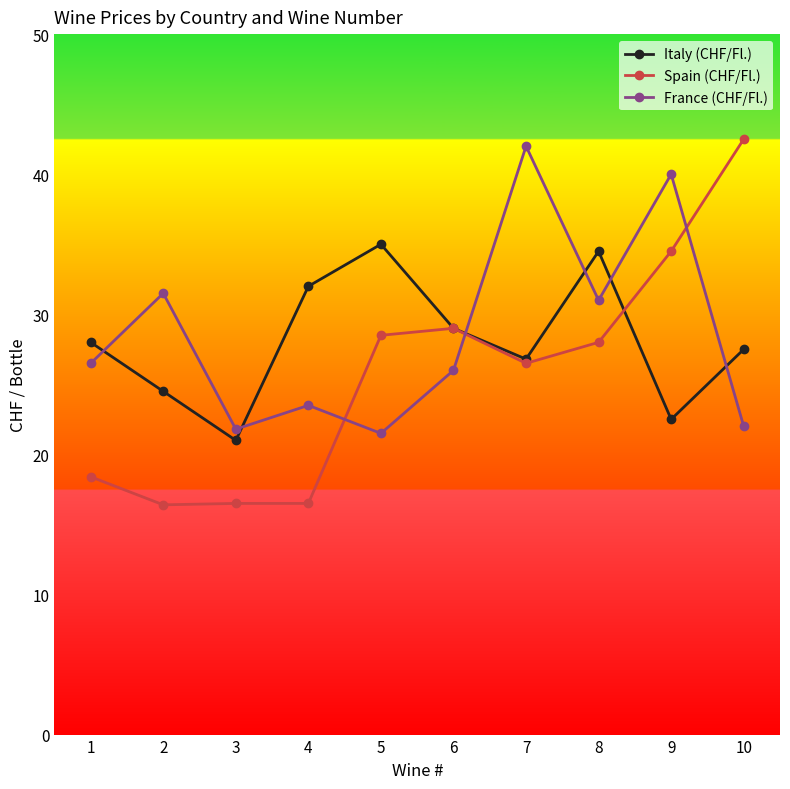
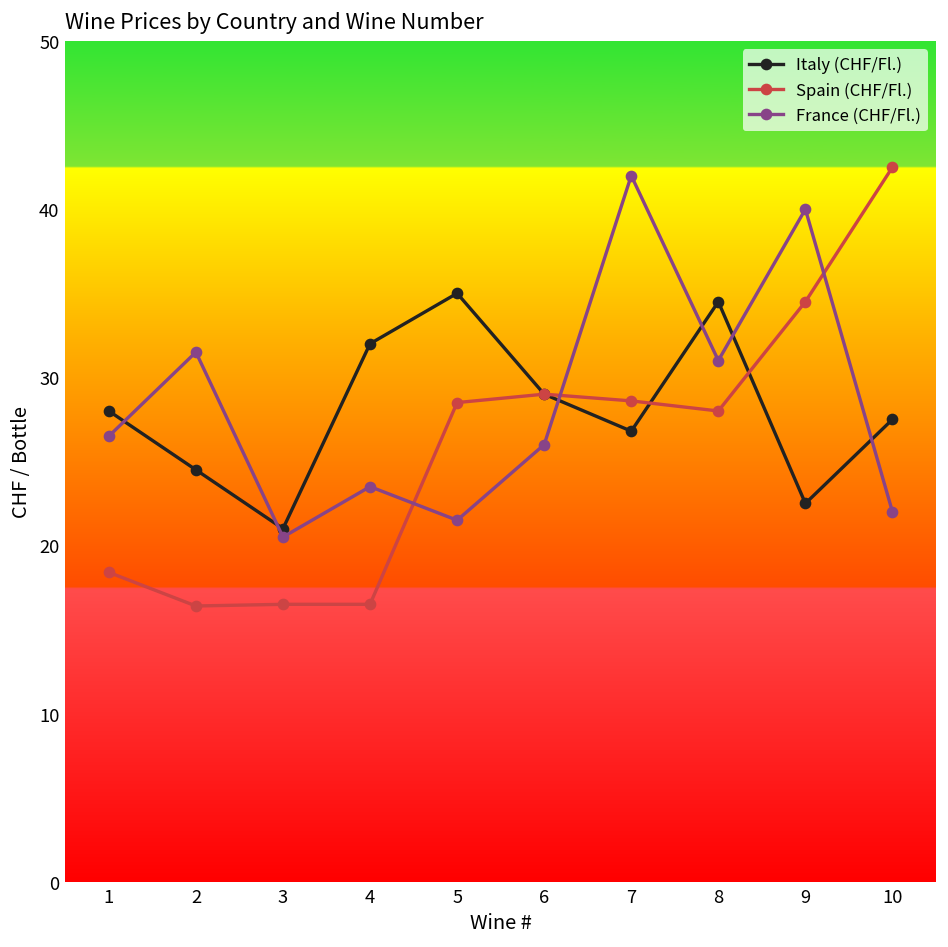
  {
    "Italy (CHF/Fl.)": {
      "1": 28.0,
      "2": 24.5,
      "3": 21.0,
      "4": 32.0,
      "5": 35.0,
      "7": 26.8,
      "8": 34.5,
      "9": 22.5,
      "10": 27.5
    },
    "Spain (CHF/Fl.)": {
      "1": 18.4,
      "2": 16.4,
      "3": 16.5,
      "4": 16.5,
      "5": 28.5,
-     "7": 26.5,
+     "7": 28.6,
      "8": 28.0,
      "9": 34.5,
      "10": 42.5
    },
    "France (CHF/Fl.)": {
      "1": 26.5,
      "2": 31.5,
-     "3": 21.8,
+     "3": 20.5,
      "4": 23.5,
      "5": 21.5,
      "6": 26.0,
      "7": 42.0,
      "8": 31.0,
      "9": 40.0,
      "10": 22.0
    }
  }
